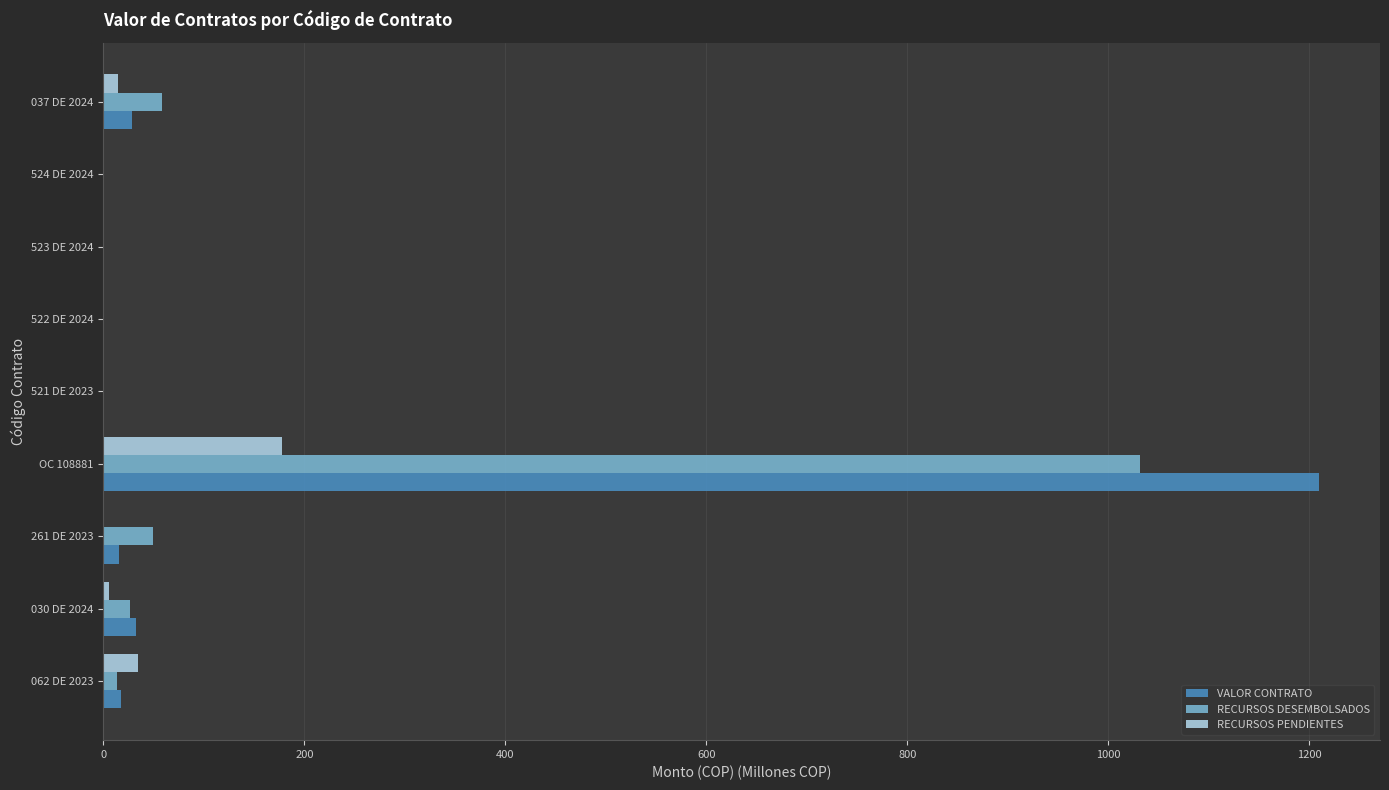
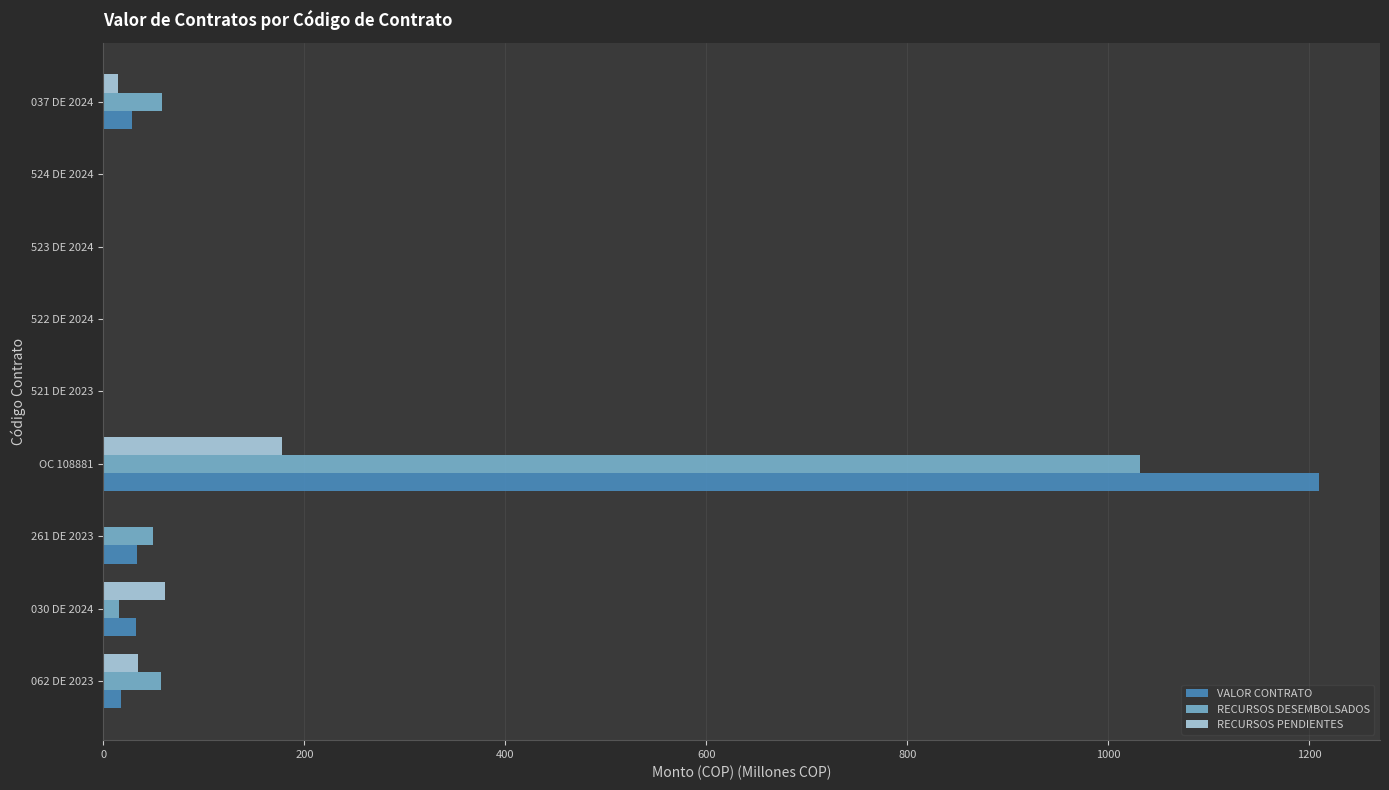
  {
    "VALOR CONTRATO": {
      "037 DE 2024": 29,
      "524 DE 2024": 0,
      "523 DE 2024": 0,
      "522 DE 2024": 0,
      "521 DE 2023": 0,
      "OC 108881": 1210,
-     "261 DE 2023": 15,
+     "261 DE 2023": 33,
      "030 DE 2024": 32,
      "062 DE 2023": 17
    },
    "RECURSOS DESEMBOLSADOS": {
      "037 DE 2024": 59,
      "524 DE 2024": 0,
      "523 DE 2024": 0,
      "522 DE 2024": 0,
      "521 DE 2023": 0,
      "OC 108881": 1032,
      "261 DE 2023": 49,
-     "030 DE 2024": 27,
-     "062 DE 2023": 13
+     "030 DE 2024": 15,
+     "062 DE 2023": 58
    },
    "RECURSOS PENDIENTES": {
      "037 DE 2024": 14,
      "524 DE 2024": 0,
      "523 DE 2024": 0,
      "522 DE 2024": 0,
      "521 DE 2023": 0,
      "OC 108881": 178,
      "261 DE 2023": 0,
-     "030 DE 2024": 6,
+     "030 DE 2024": 61,
      "062 DE 2023": 34
    }
  }
